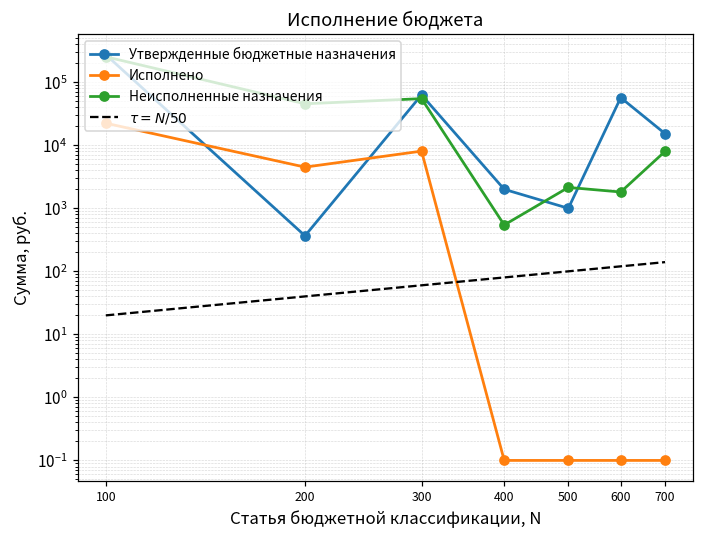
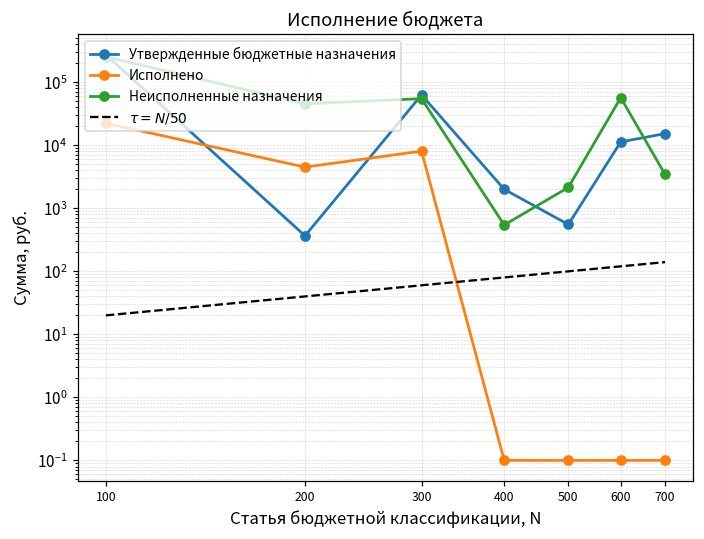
  {
    "Утвержденные бюджетные назначения": {
      "200": 400,
      "300": 60000,
      "400": 2000,
-     "500": 1000,
-     "600": 60000,
+     "500": 600,
+     "600": 11000,
      "700": 15000
    },
    "Исполнено": {
      "200": 5000,
      "300": 8000,
      "400": 0.10,
      "500": 0.10,
      "600": 0.10,
      "700": 0.10
    },
    "Неисполненные назначения": {
      "300": 50000,
      "400": 500,
      "500": 2100,
-     "600": 1800,
-     "700": 8000
+     "600": 60000,
+     "700": 3000
    }
  }
